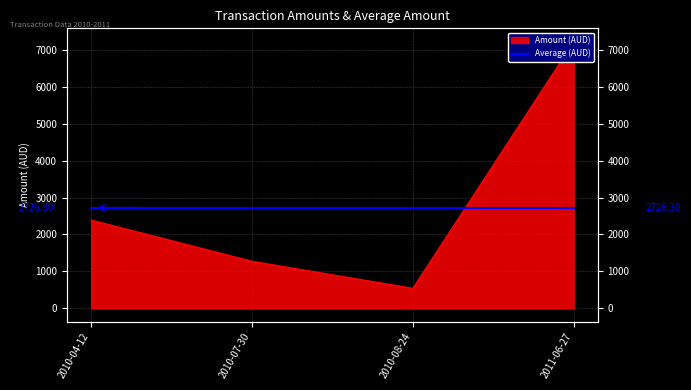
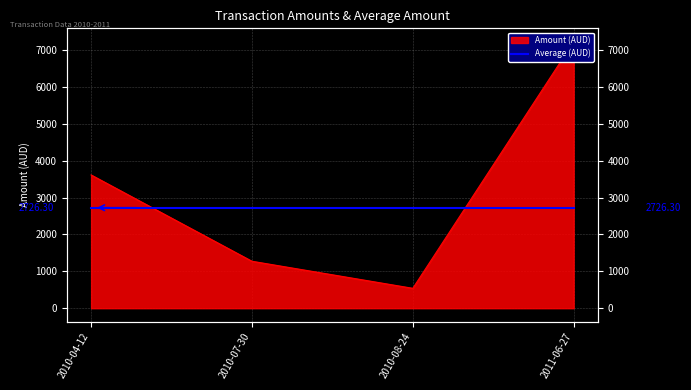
  {
    "Amount (AUD)": {
-     "2010-04-12": 2400,
+     "2010-04-12": 3600,
      "2010-07-30": 1300,
      "2010-08-24": 500
    },
    "Average (AUD)": {
      "2010-04-12": 2700,
      "2010-07-30": 2700,
      "2010-08-24": 2700,
      "2011-06-27": 2700
    }
  }
